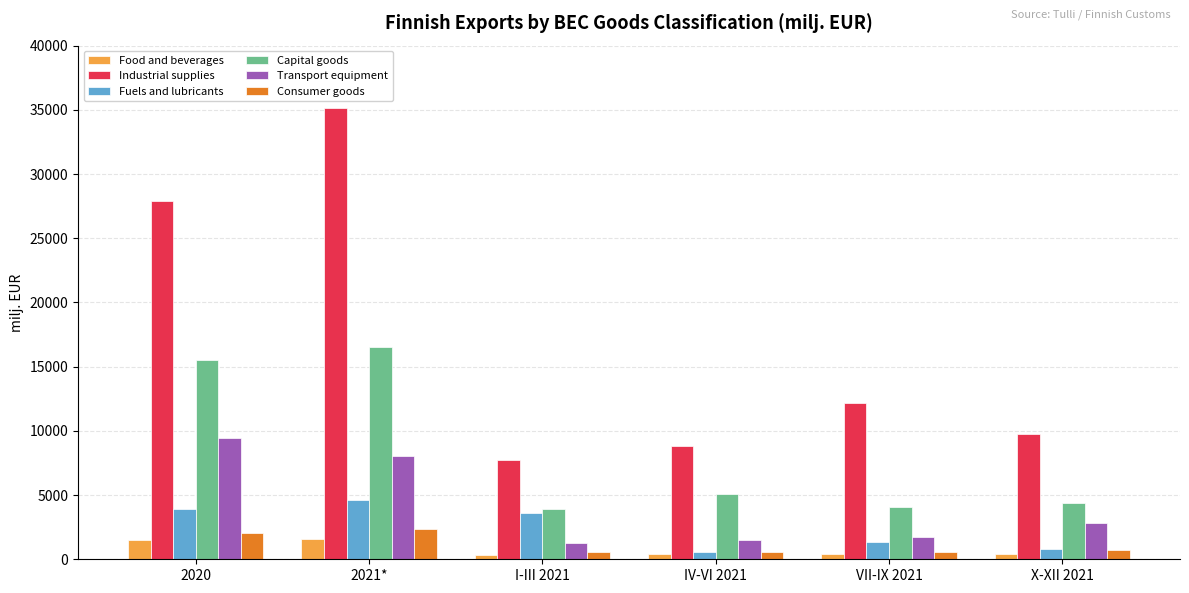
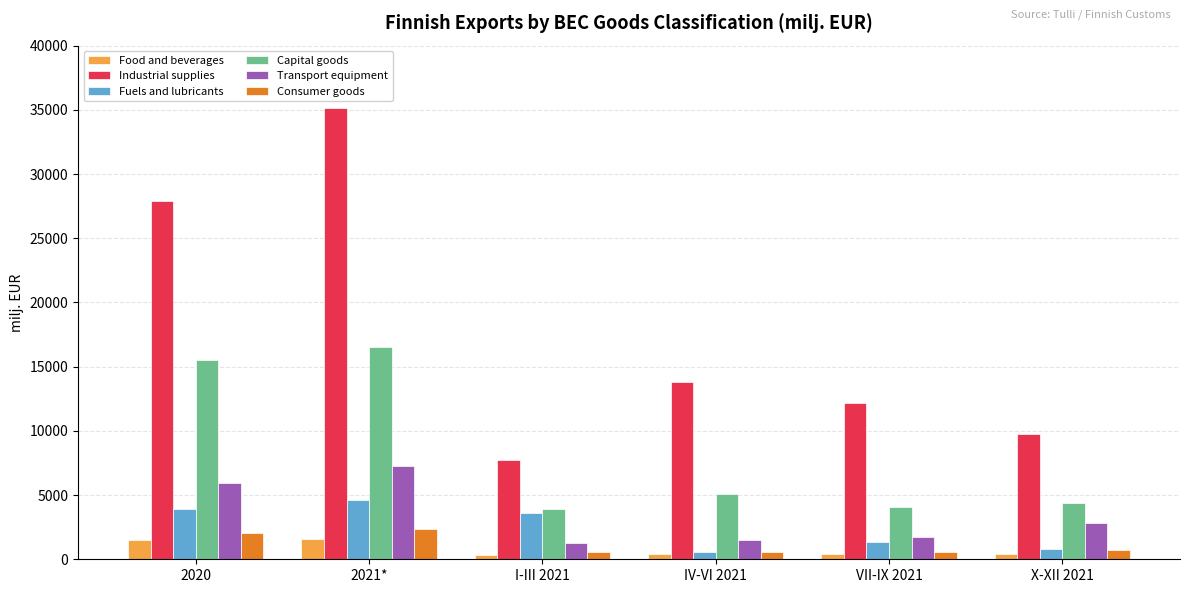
  {
    "Industrial supplies": {
      "2020": 27900,
      "2021*": 35200,
      "I-III 2021": 7700,
-     "IV-VI 2021": 8800,
+     "IV-VI 2021": 13800,
      "VII-IX 2021": 12200,
      "X-XII 2021": 9700
    },
    "Fuels and lubricants": {
      "2020": 3900,
      "2021*": 4600,
      "I-III 2021": 3600,
      "IV-VI 2021": 600,
      "VII-IX 2021": 1400,
      "X-XII 2021": 800
    },
    "Capital goods": {
      "2020": 15500,
      "2021*": 16600,
      "I-III 2021": 3900,
      "IV-VI 2021": 5100,
      "VII-IX 2021": 4000,
      "X-XII 2021": 4400
    },
    "Transport equipment": {
-     "2020": 9500,
-     "2021*": 8100,
+     "2020": 6000,
+     "2021*": 7300,
      "I-III 2021": 1200,
      "IV-VI 2021": 1500,
      "VII-IX 2021": 1700,
      "X-XII 2021": 2800
    }
  }
